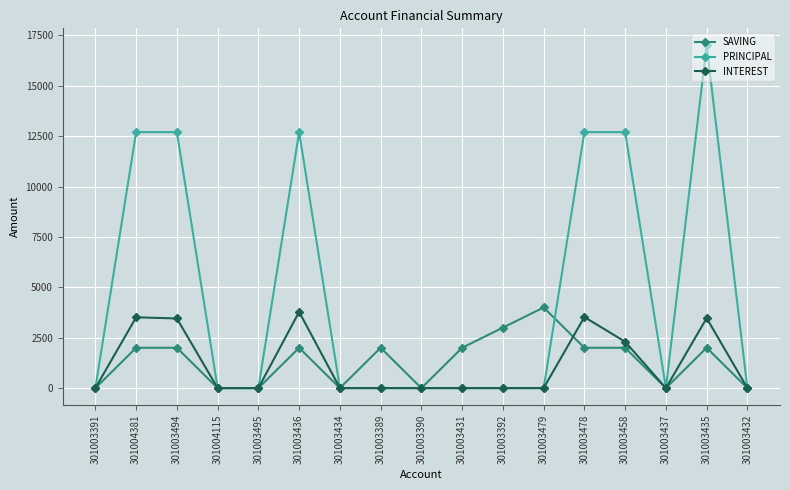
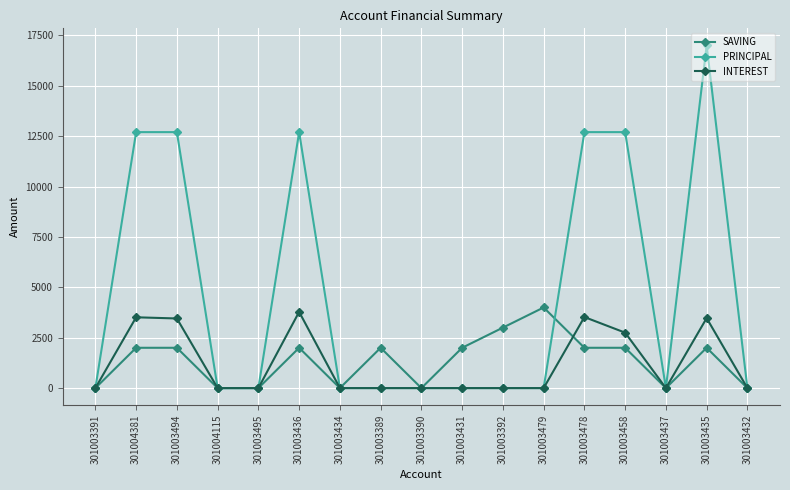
  {
    "INTEREST": {
      "301004381": 3500,
      "301003494": 3500,
      "301003436": 3800,
      "301003478": 3500,
-     "301003458": 2300,
+     "301003458": 2800,
      "301003435": 3500
    }
  }
